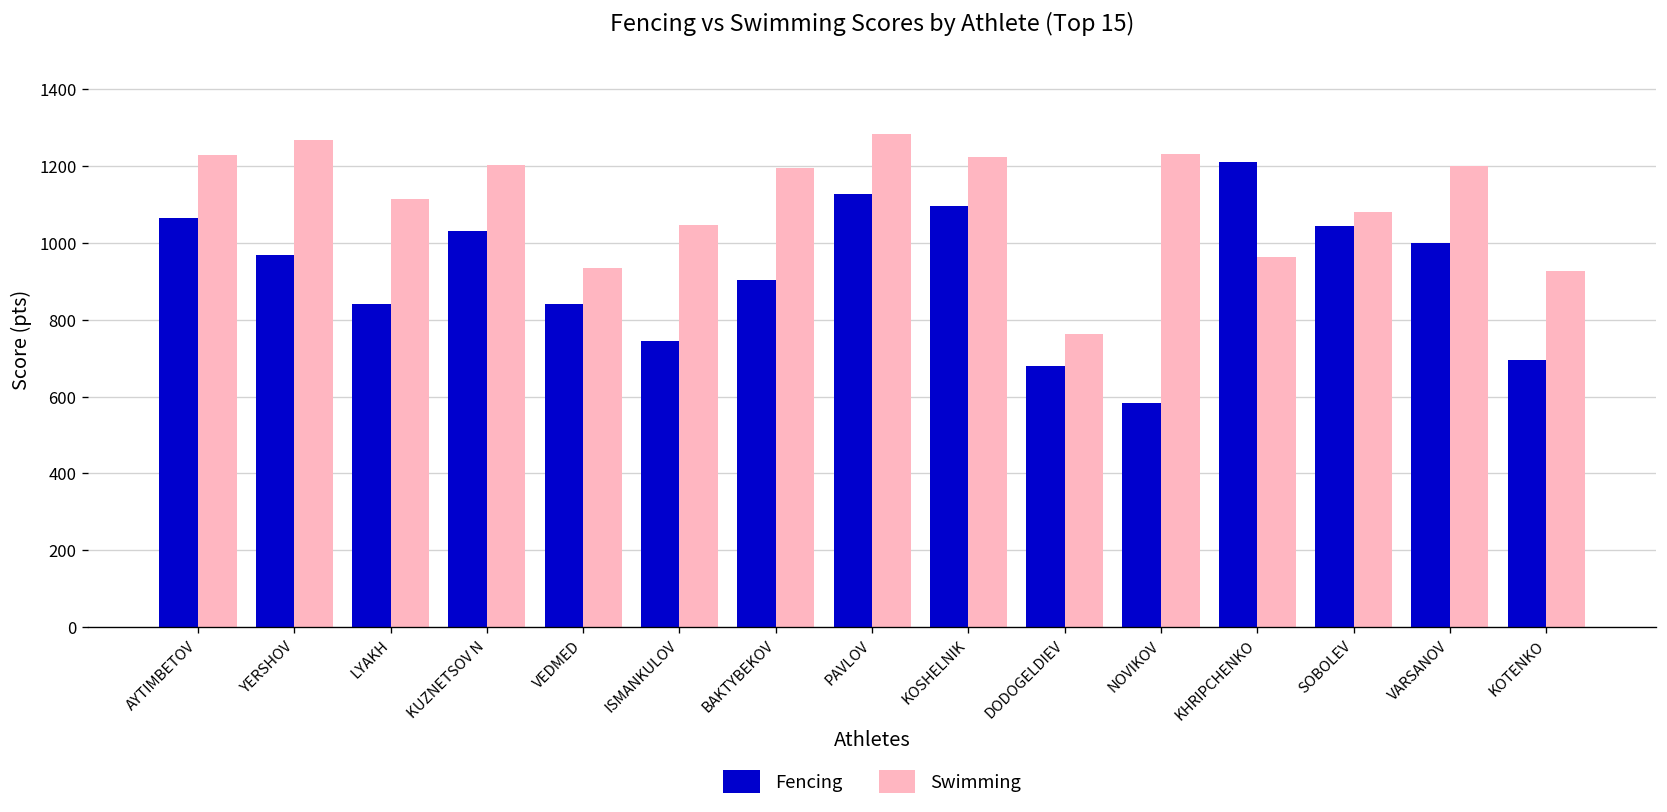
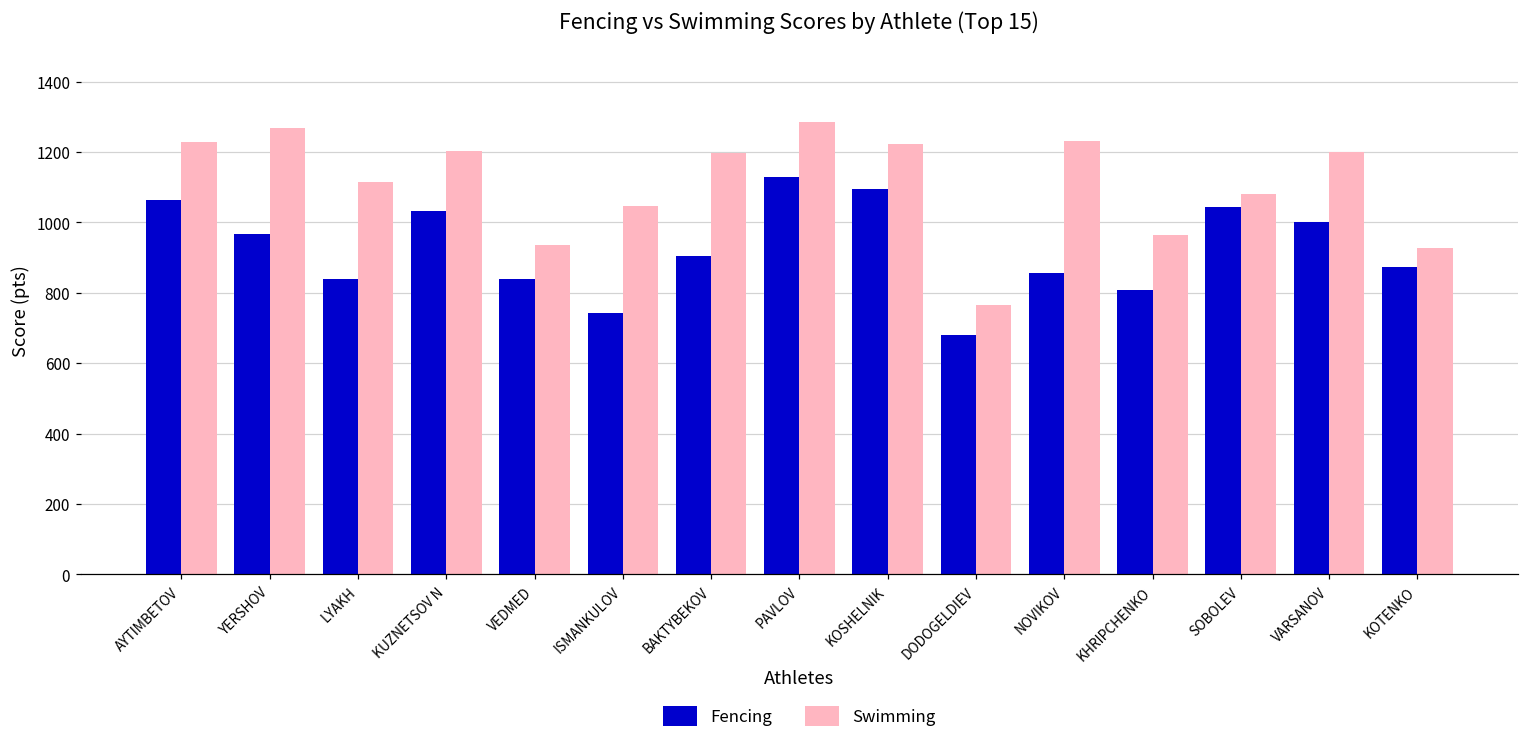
  {
    "Fencing": {
      "AYTIMBETOV": 1060,
      "YERSHOV": 970,
      "LYAKH": 840,
      "KUZNETSOV N": 1030,
      "VEDMED": 840,
      "ISMANKULOV": 740,
      "BAKTYBEKOV": 900,
      "PAVLOV": 1130,
      "KOSHELNIK": 1100,
      "DODOGELDIEV": 680,
-     "NOVIKOV": 580,
-     "KHRIPCHENKO": 1210,
+     "NOVIKOV": 860,
+     "KHRIPCHENKO": 810,
      "SOBOLEV": 1040,
      "VARSANOV": 1000,
-     "KOTENKO": 700
+     "KOTENKO": 870
    },
    "Swimming": {
      "AYTIMBETOV": 1230,
      "YERSHOV": 1270,
      "LYAKH": 1110,
      "KUZNETSOV N": 1200,
      "VEDMED": 940,
      "ISMANKULOV": 1050,
      "BAKTYBEKOV": 1200,
      "PAVLOV": 1280,
      "KOSHELNIK": 1220,
      "DODOGELDIEV": 760,
      "NOVIKOV": 1230,
      "KHRIPCHENKO": 960,
      "SOBOLEV": 1080,
      "VARSANOV": 1200,
      "KOTENKO": 930
    }
  }
